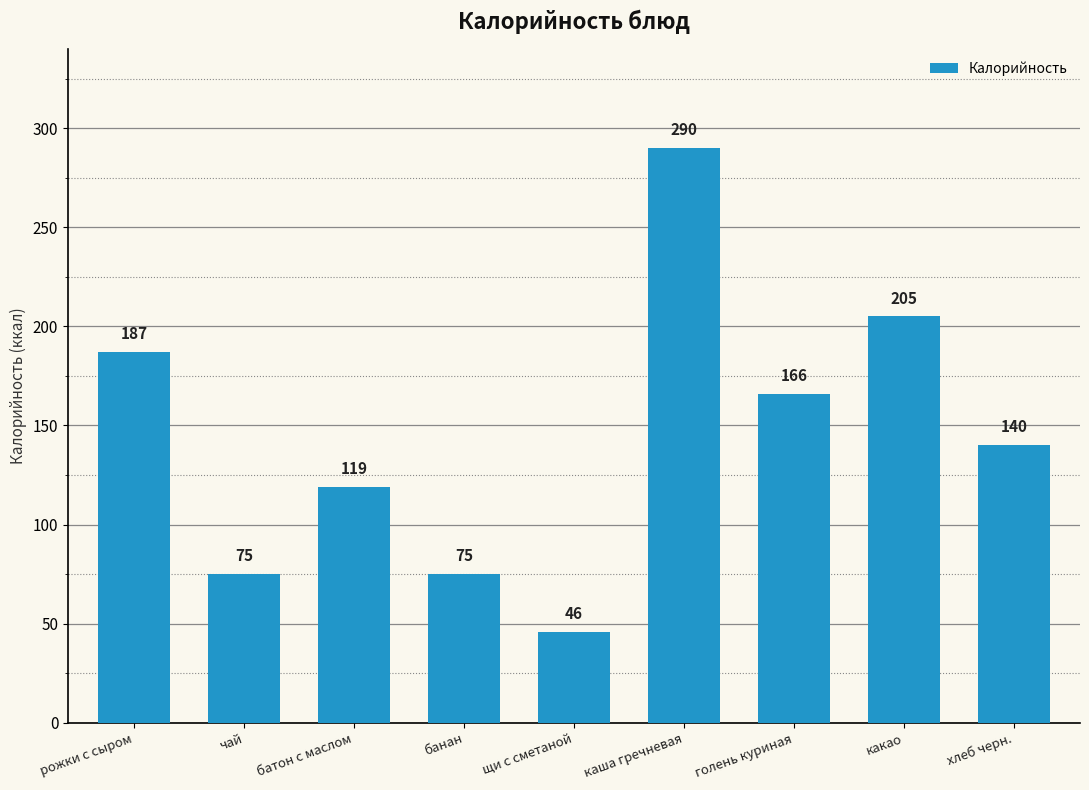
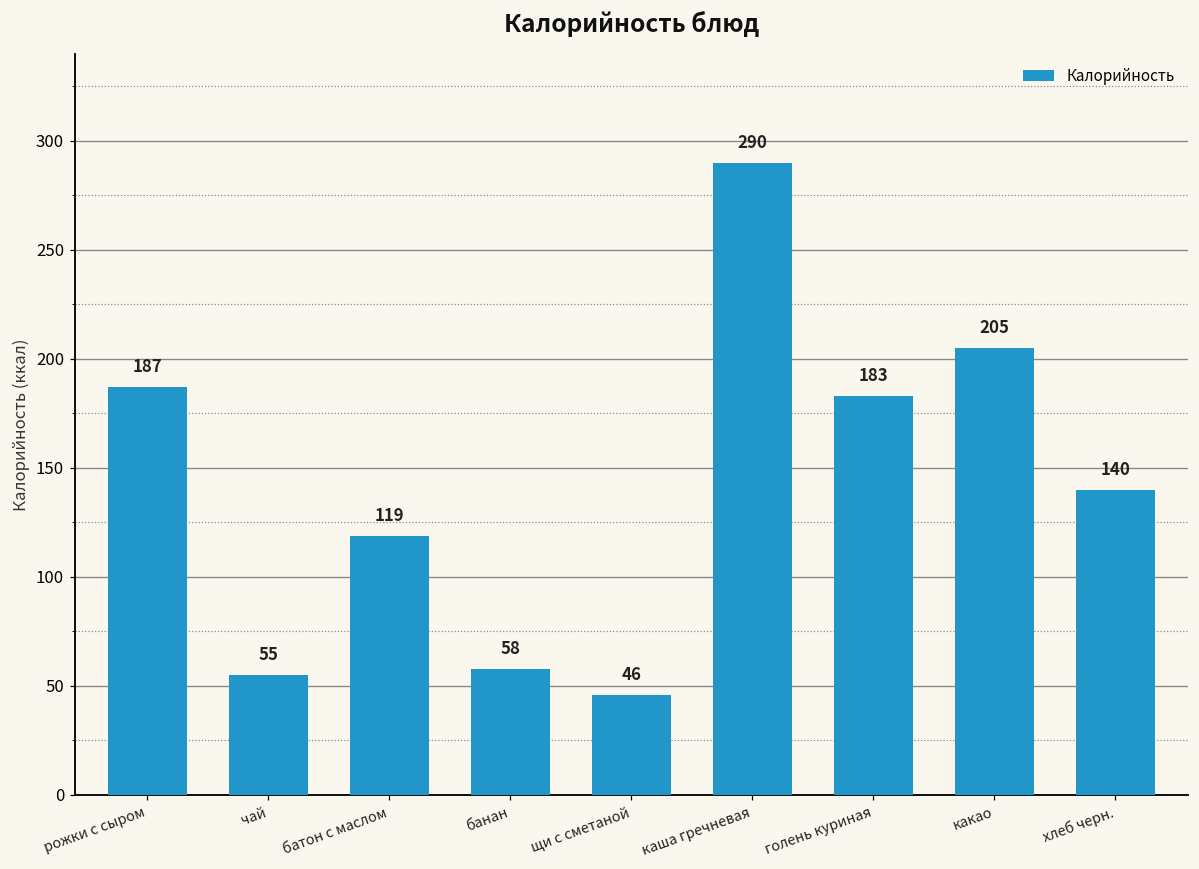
  {
    "рожки с сыром": 187,
-   "чай": 75,
+   "чай": 55,
    "батон с маслом": 119,
-   "банан": 75,
+   "банан": 58,
    "щи с сметаной": 46,
    "каша гречневая": 290,
-   "голень куриная": 166,
+   "голень куриная": 183,
    "какао": 205,
    "хлеб черн.": 140
  }
